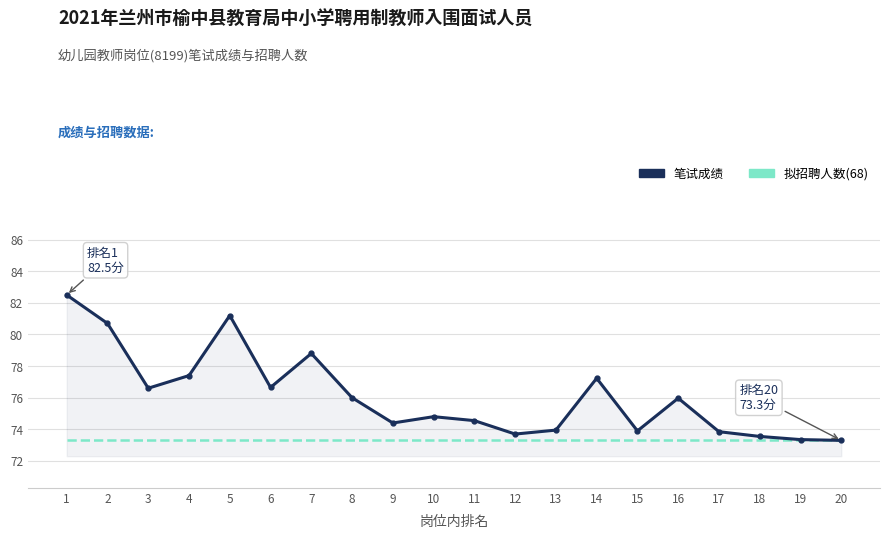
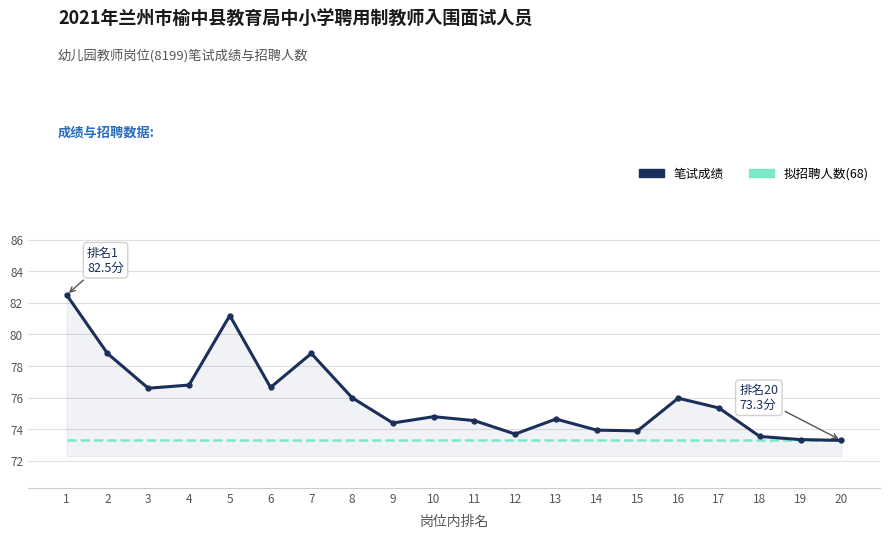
  {
    "笔试成绩": {
-     "2": 80.7,
+     "2": 78.8,
      "3": 76.6,
-     "4": 77.4,
+     "4": 76.8,
      "5": 81.2,
      "6": 76.7,
      "7": 78.8,
      "8": 76.0,
      "9": 74.4,
      "10": 74.8,
      "11": 74.6,
      "12": 73.7,
-     "13": 74.0,
-     "14": 77.2,
+     "13": 74.7,
+     "14": 74.0,
      "15": 73.9,
      "16": 76.0,
-     "17": 73.9
+     "17": 75.4
    }
  }
